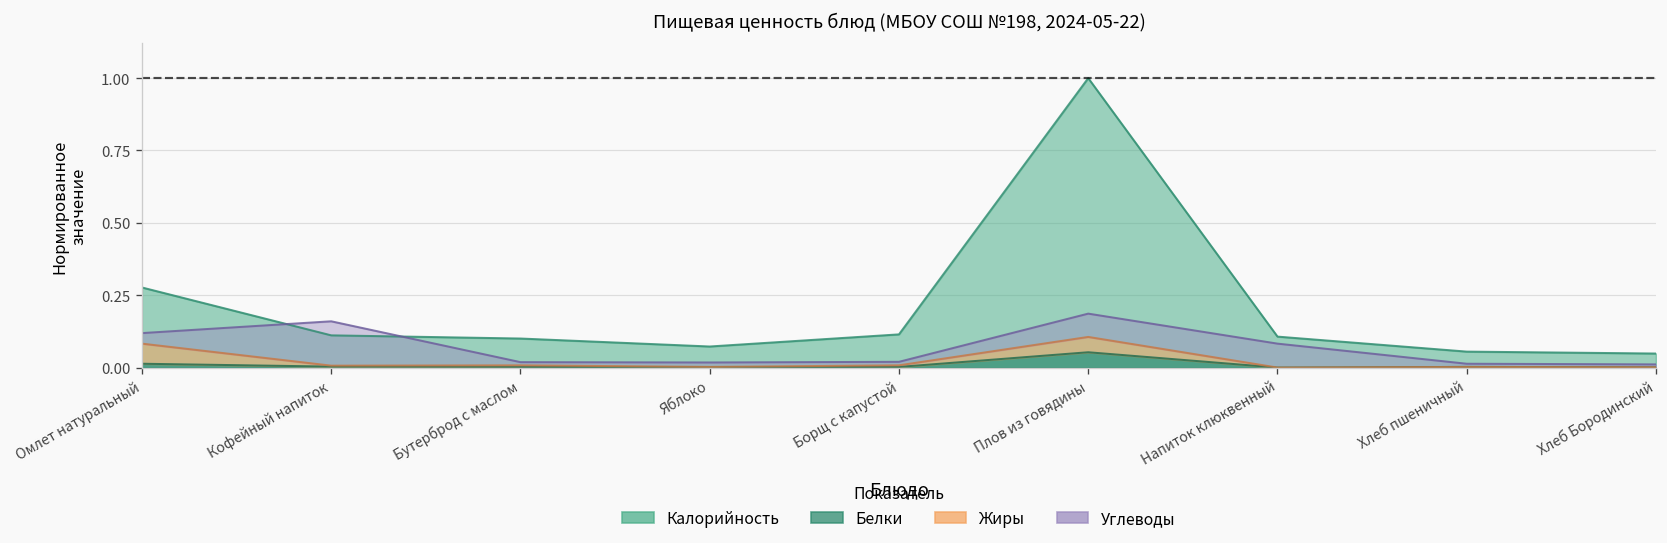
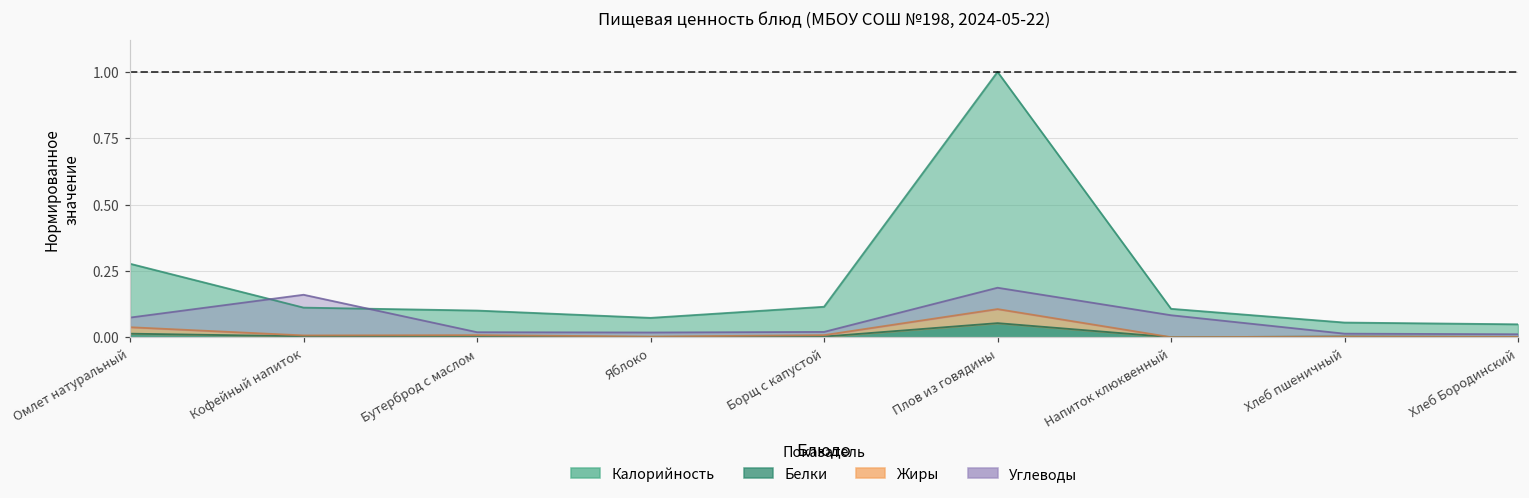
  {
    "Жиры": {
-     "Омлет натуральный": 0.07,
+     "Омлет натуральный": 0.02,
      "Плов из говядины": 0.05
    },
    "Углеводы": {
      "Омлет натуральный": 0.04,
      "Кофейный напиток": 0.15,
      "Бутерброд с маслом": 0.01,
      "Яблоко": 0.02,
      "Борщ с капустой": 0.01,
      "Плов из говядины": 0.08,
      "Напиток клюквенный": 0.08,
      "Хлеб пшеничный": 0.01
    }
  }
